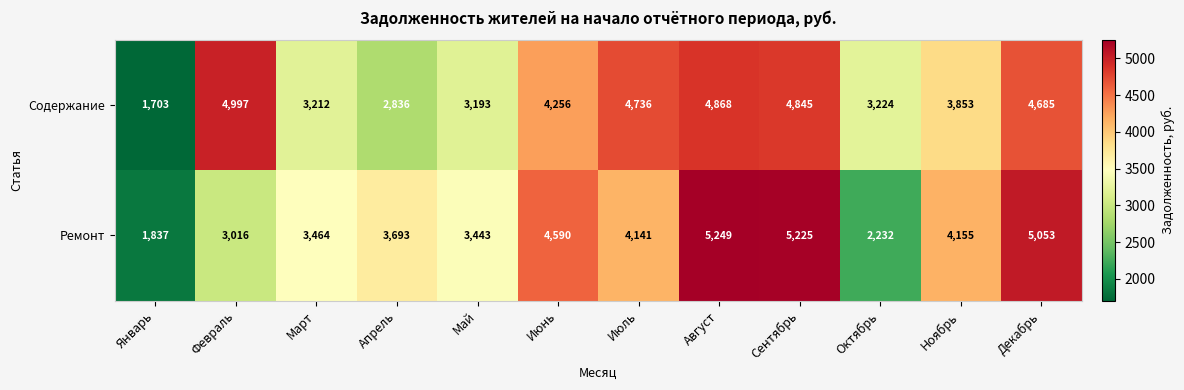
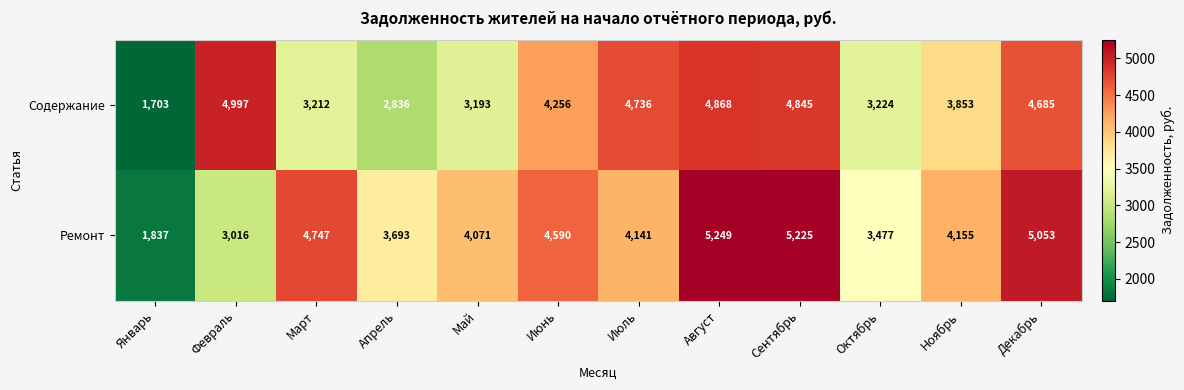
  {
    "Содержание": {
      "Январь": "1,703",
      "Февраль": "4,997",
      "Март": "3,212",
      "Апрель": "2,836",
      "Май": "3,193",
      "Июнь": "4,256",
      "Июль": "4,736",
      "Август": "4,868",
      "Сентябрь": "4,845",
      "Октябрь": "3,224",
      "Ноябрь": "3,853",
      "Декабрь": "4,685"
    },
    "Ремонт": {
      "Январь": "1,837",
      "Февраль": "3,016",
-     "Март": "3,464",
+     "Март": "4,747",
      "Апрель": "3,693",
-     "Май": "3,443",
+     "Май": "4,071",
      "Июнь": "4,590",
      "Июль": "4,141",
      "Август": "5,249",
      "Сентябрь": "5,225",
-     "Октябрь": "2,232",
+     "Октябрь": "3,477",
      "Ноябрь": "4,155",
      "Декабрь": "5,053"
    }
  }
